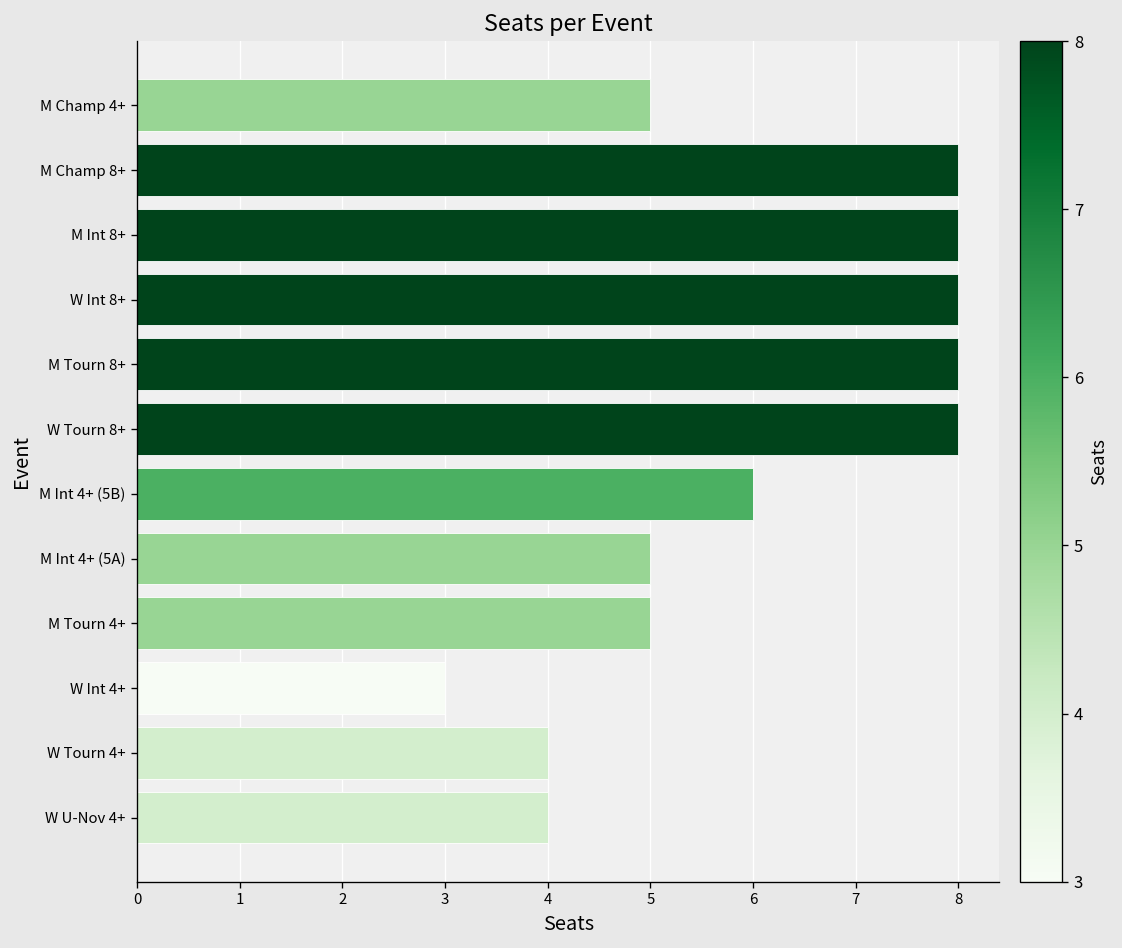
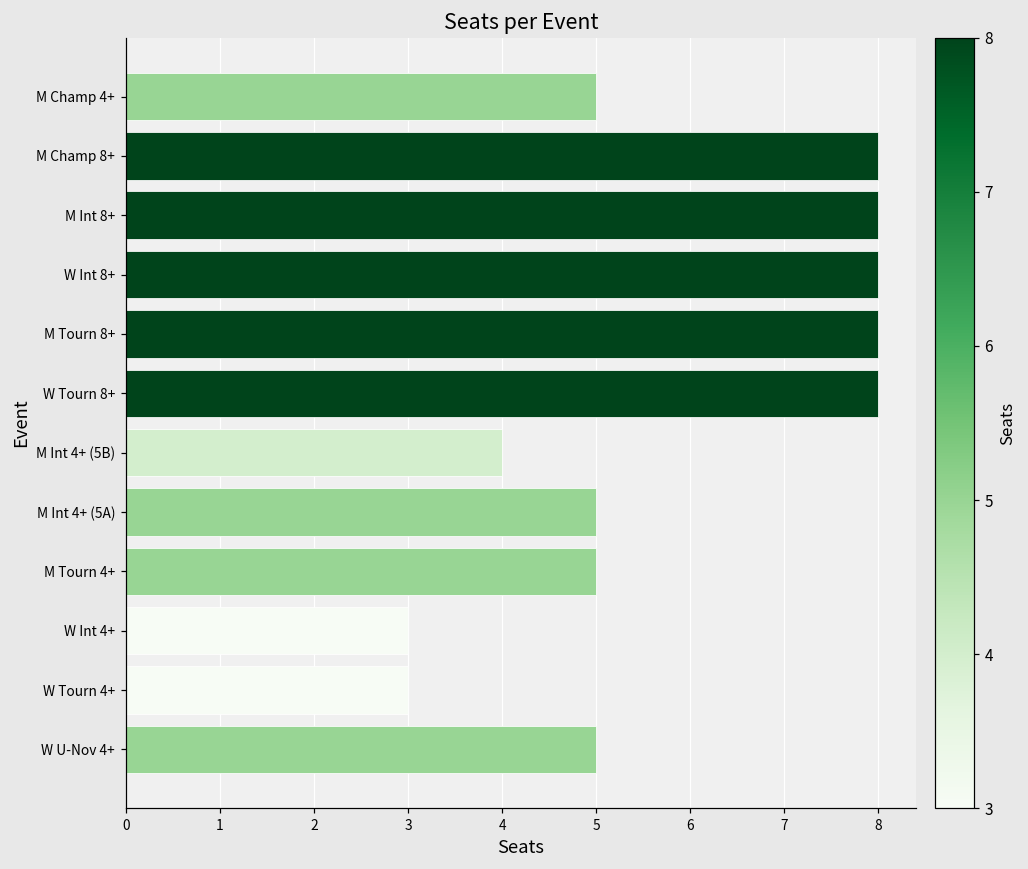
  {
    "M Champ 4+": 5,
    "M Champ 8+": 8,
    "M Int 8+": 8,
    "W Int 8+": 8,
    "M Tourn 8+": 8,
    "W Tourn 8+": 8,
-   "M Int 4+ (5B)": 6,
+   "M Int 4+ (5B)": 4,
    "M Int 4+ (5A)": 5,
    "M Tourn 4+": 5,
    "W Int 4+": 3,
-   "W Tourn 4+": 4,
-   "W U-Nov 4+": 4
+   "W Tourn 4+": 3,
+   "W U-Nov 4+": 5
  }
